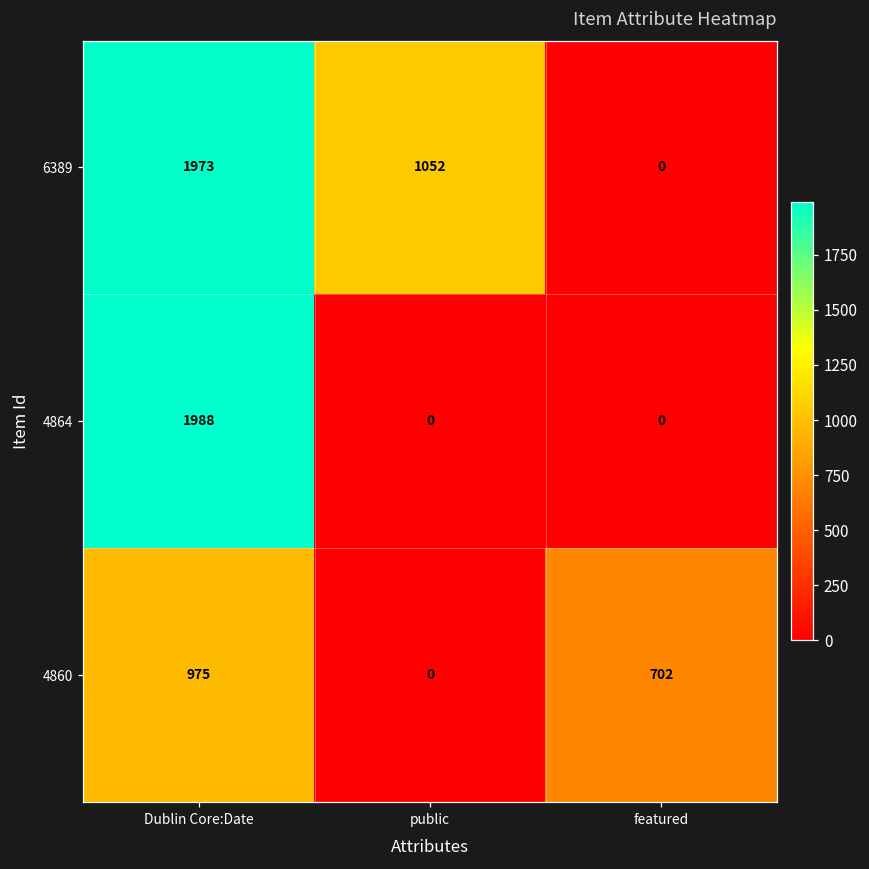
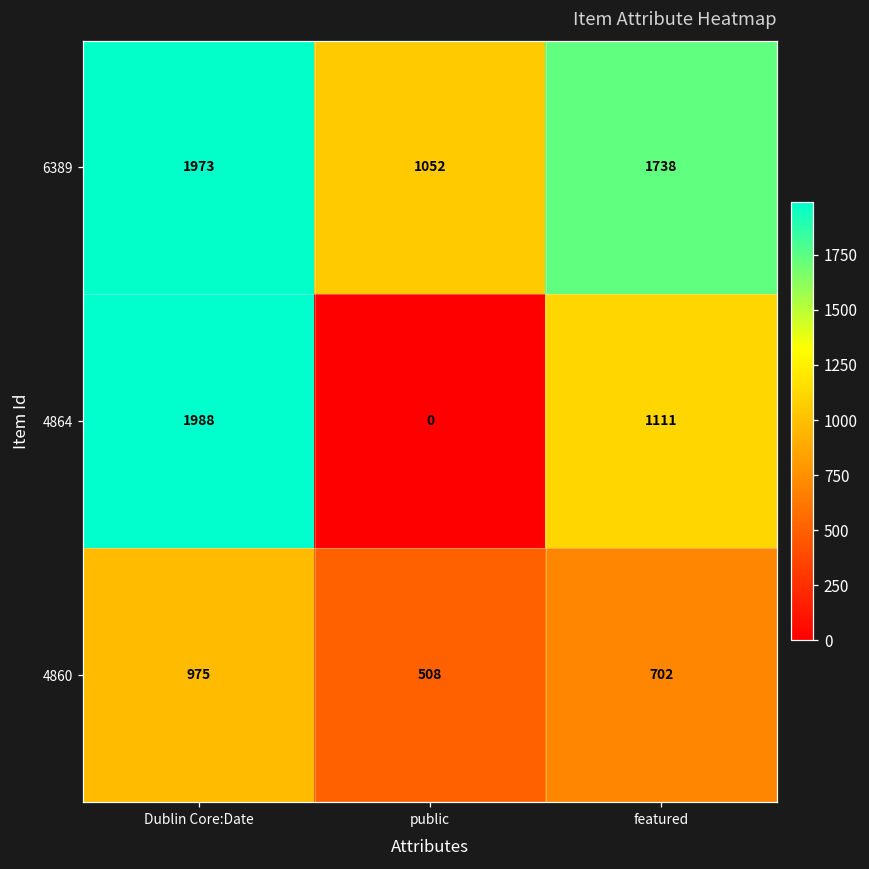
  {
    "6389": {
      "Dublin Core:Date": 1973,
      "public": 1052,
-     "featured": 0
+     "featured": 1738
    },
    "4864": {
      "Dublin Core:Date": 1988,
      "public": 0,
-     "featured": 0
+     "featured": 1111
    },
    "4860": {
      "Dublin Core:Date": 975,
-     "public": 0,
+     "public": 508,
      "featured": 702
    }
  }
